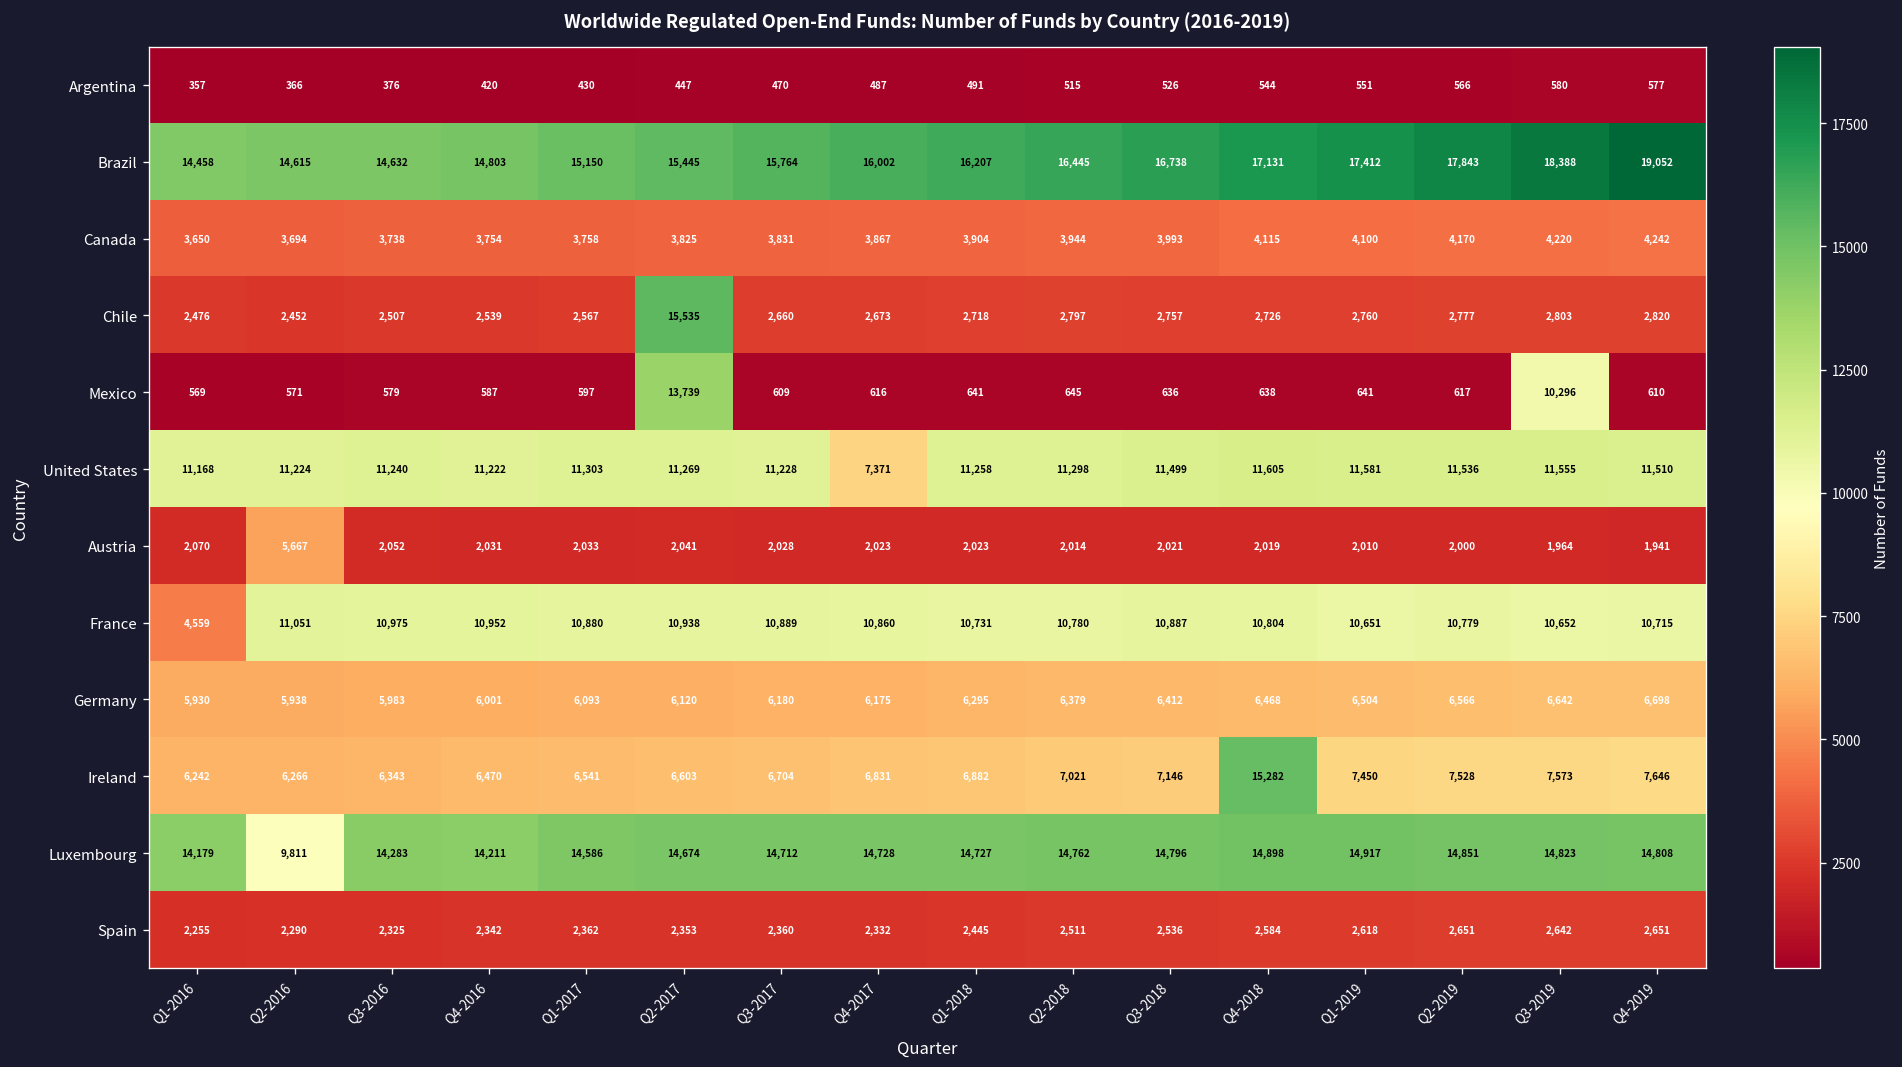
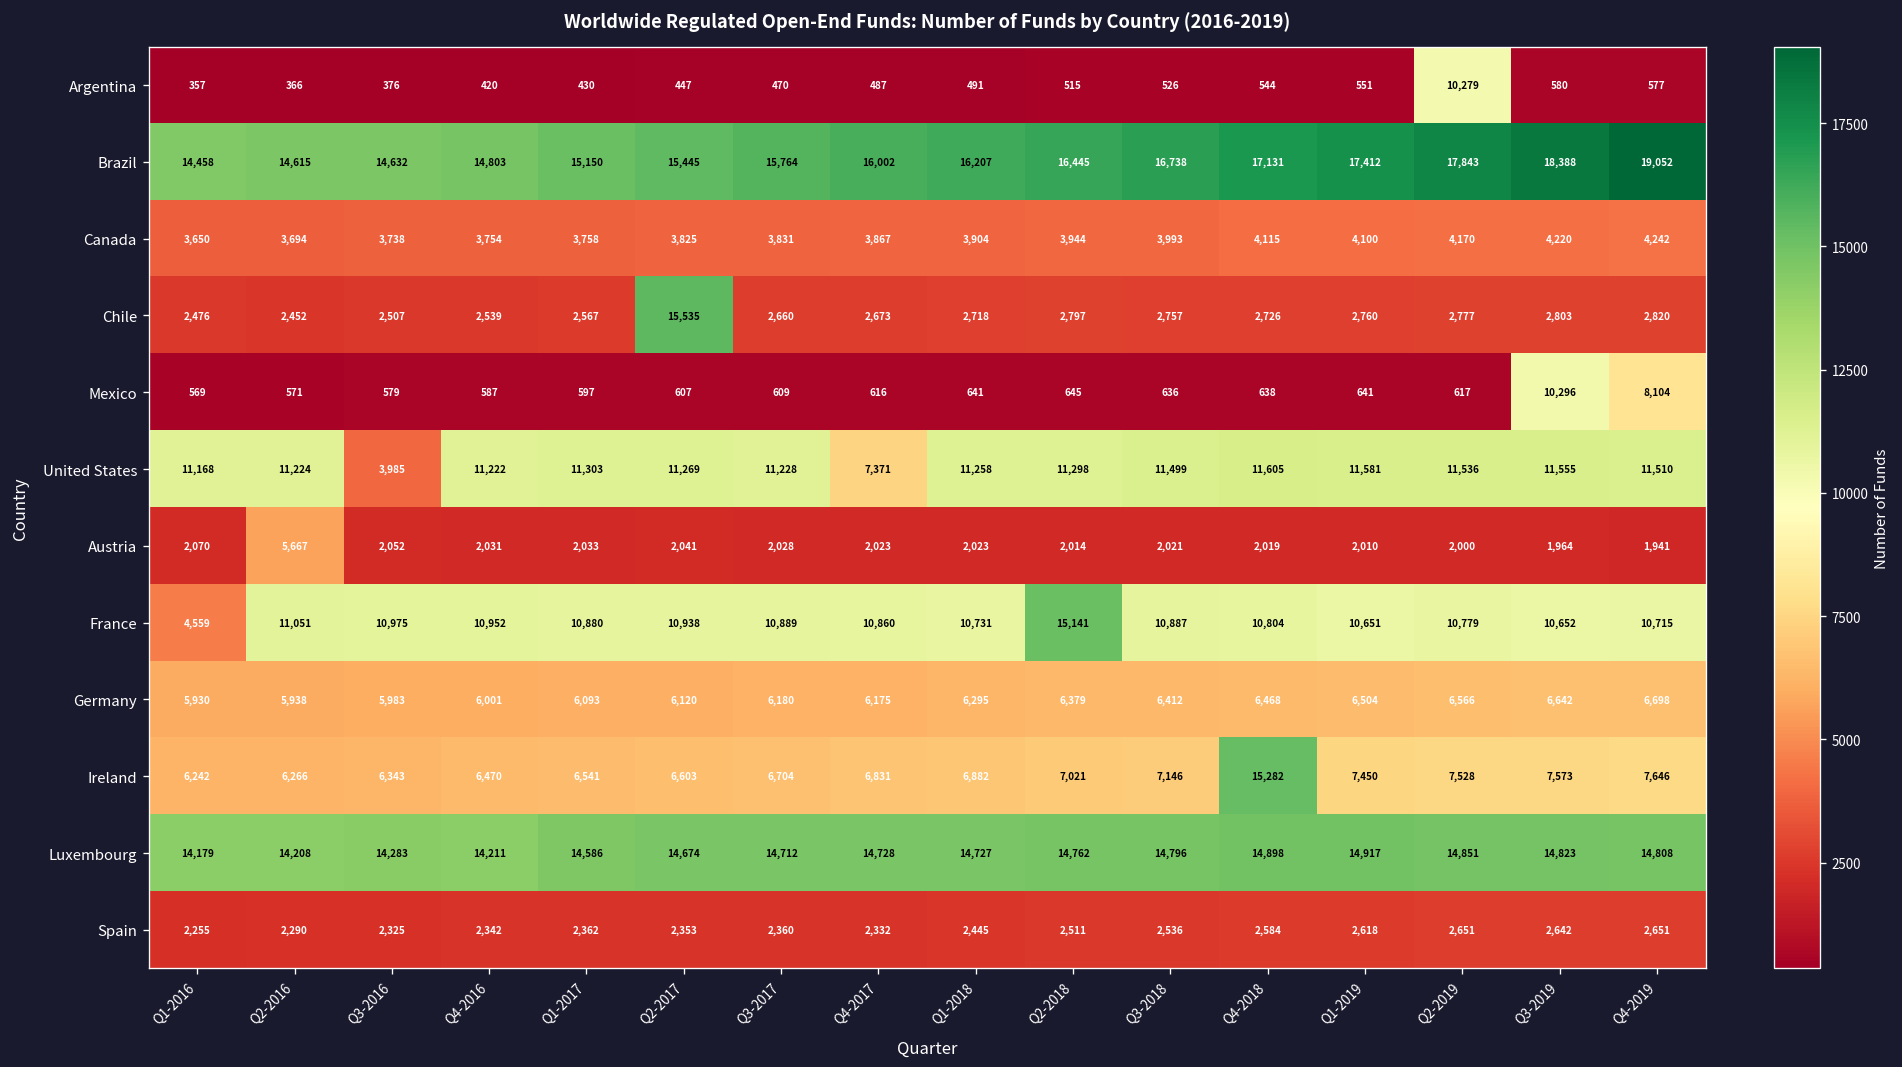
  {
    "Argentina": {
      "Q1-2016": "357",
      "Q2-2016": "366",
      "Q3-2016": "376",
      "Q4-2016": "420",
      "Q1-2017": "430",
      "Q2-2017": "447",
      "Q3-2017": "470",
      "Q4-2017": "487",
      "Q1-2018": "491",
      "Q2-2018": "515",
      "Q3-2018": "526",
      "Q4-2018": "544",
      "Q1-2019": "551",
-     "Q2-2019": "566",
+     "Q2-2019": "10,279",
      "Q3-2019": "580",
      "Q4-2019": "577"
    },
    "Brazil": {
      "Q1-2016": "14,458",
      "Q2-2016": "14,615",
      "Q3-2016": "14,632",
      "Q4-2016": "14,803",
      "Q1-2017": "15,150",
      "Q2-2017": "15,445",
      "Q3-2017": "15,764",
      "Q4-2017": "16,002",
      "Q1-2018": "16,207",
      "Q2-2018": "16,445",
      "Q3-2018": "16,738",
      "Q4-2018": "17,131",
      "Q1-2019": "17,412",
      "Q2-2019": "17,843",
      "Q3-2019": "18,388",
      "Q4-2019": "19,052"
    },
    "Canada": {
      "Q1-2016": "3,650",
      "Q2-2016": "3,694",
      "Q3-2016": "3,738",
      "Q4-2016": "3,754",
      "Q1-2017": "3,758",
      "Q2-2017": "3,825",
      "Q3-2017": "3,831",
      "Q4-2017": "3,867",
      "Q1-2018": "3,904",
      "Q2-2018": "3,944",
      "Q3-2018": "3,993",
      "Q4-2018": "4,115",
      "Q1-2019": "4,100",
      "Q2-2019": "4,170",
      "Q3-2019": "4,220",
      "Q4-2019": "4,242"
    },
    "Chile": {
      "Q1-2016": "2,476",
      "Q2-2016": "2,452",
      "Q3-2016": "2,507",
      "Q4-2016": "2,539",
      "Q1-2017": "2,567",
      "Q2-2017": "15,535",
      "Q3-2017": "2,660",
      "Q4-2017": "2,673",
      "Q1-2018": "2,718",
      "Q2-2018": "2,797",
      "Q3-2018": "2,757",
      "Q4-2018": "2,726",
      "Q1-2019": "2,760",
      "Q2-2019": "2,777",
      "Q3-2019": "2,803",
      "Q4-2019": "2,820"
    },
    "Mexico": {
      "Q1-2016": "569",
      "Q2-2016": "571",
      "Q3-2016": "579",
      "Q4-2016": "587",
      "Q1-2017": "597",
-     "Q2-2017": "13,739",
+     "Q2-2017": "607",
      "Q3-2017": "609",
      "Q4-2017": "616",
      "Q1-2018": "641",
      "Q2-2018": "645",
      "Q3-2018": "636",
      "Q4-2018": "638",
      "Q1-2019": "641",
      "Q2-2019": "617",
      "Q3-2019": "10,296",
-     "Q4-2019": "610"
+     "Q4-2019": "8,104"
    },
    "United States": {
      "Q1-2016": "11,168",
      "Q2-2016": "11,224",
-     "Q3-2016": "11,240",
+     "Q3-2016": "3,985",
      "Q4-2016": "11,222",
      "Q1-2017": "11,303",
      "Q2-2017": "11,269",
      "Q3-2017": "11,228",
      "Q4-2017": "7,371",
      "Q1-2018": "11,258",
      "Q2-2018": "11,298",
      "Q3-2018": "11,499",
      "Q4-2018": "11,605",
      "Q1-2019": "11,581",
      "Q2-2019": "11,536",
      "Q3-2019": "11,555",
      "Q4-2019": "11,510"
    },
    "Austria": {
      "Q1-2016": "2,070",
      "Q2-2016": "5,667",
      "Q3-2016": "2,052",
      "Q4-2016": "2,031",
      "Q1-2017": "2,033",
      "Q2-2017": "2,041",
      "Q3-2017": "2,028",
      "Q4-2017": "2,023",
      "Q1-2018": "2,023",
      "Q2-2018": "2,014",
      "Q3-2018": "2,021",
      "Q4-2018": "2,019",
      "Q1-2019": "2,010",
      "Q2-2019": "2,000",
      "Q3-2019": "1,964",
      "Q4-2019": "1,941"
    },
    "France": {
      "Q1-2016": "4,559",
      "Q2-2016": "11,051",
      "Q3-2016": "10,975",
      "Q4-2016": "10,952",
      "Q1-2017": "10,880",
      "Q2-2017": "10,938",
      "Q3-2017": "10,889",
      "Q4-2017": "10,860",
      "Q1-2018": "10,731",
-     "Q2-2018": "10,780",
+     "Q2-2018": "15,141",
      "Q3-2018": "10,887",
      "Q4-2018": "10,804",
      "Q1-2019": "10,651",
      "Q2-2019": "10,779",
      "Q3-2019": "10,652",
      "Q4-2019": "10,715"
    },
    "Germany": {
      "Q1-2016": "5,930",
      "Q2-2016": "5,938",
      "Q3-2016": "5,983",
      "Q4-2016": "6,001",
      "Q1-2017": "6,093",
      "Q2-2017": "6,120",
      "Q3-2017": "6,180",
      "Q4-2017": "6,175",
      "Q1-2018": "6,295",
      "Q2-2018": "6,379",
      "Q3-2018": "6,412",
      "Q4-2018": "6,468",
      "Q1-2019": "6,504",
      "Q2-2019": "6,566",
      "Q3-2019": "6,642",
      "Q4-2019": "6,698"
    },
    "Ireland": {
      "Q1-2016": "6,242",
      "Q2-2016": "6,266",
      "Q3-2016": "6,343",
      "Q4-2016": "6,470",
      "Q1-2017": "6,541",
      "Q2-2017": "6,603",
      "Q3-2017": "6,704",
      "Q4-2017": "6,831",
      "Q1-2018": "6,882",
      "Q2-2018": "7,021",
      "Q3-2018": "7,146",
      "Q4-2018": "15,282",
      "Q1-2019": "7,450",
      "Q2-2019": "7,528",
      "Q3-2019": "7,573",
      "Q4-2019": "7,646"
    },
    "Luxembourg": {
      "Q1-2016": "14,179",
-     "Q2-2016": "9,811",
+     "Q2-2016": "14,208",
      "Q3-2016": "14,283",
      "Q4-2016": "14,211",
      "Q1-2017": "14,586",
      "Q2-2017": "14,674",
      "Q3-2017": "14,712",
      "Q4-2017": "14,728",
      "Q1-2018": "14,727",
      "Q2-2018": "14,762",
      "Q3-2018": "14,796",
      "Q4-2018": "14,898",
      "Q1-2019": "14,917",
      "Q2-2019": "14,851",
      "Q3-2019": "14,823",
      "Q4-2019": "14,808"
    },
    "Spain": {
      "Q1-2016": "2,255",
      "Q2-2016": "2,290",
      "Q3-2016": "2,325",
      "Q4-2016": "2,342",
      "Q1-2017": "2,362",
      "Q2-2017": "2,353",
      "Q3-2017": "2,360",
      "Q4-2017": "2,332",
      "Q1-2018": "2,445",
      "Q2-2018": "2,511",
      "Q3-2018": "2,536",
      "Q4-2018": "2,584",
      "Q1-2019": "2,618",
      "Q2-2019": "2,651",
      "Q3-2019": "2,642",
      "Q4-2019": "2,651"
    }
  }
